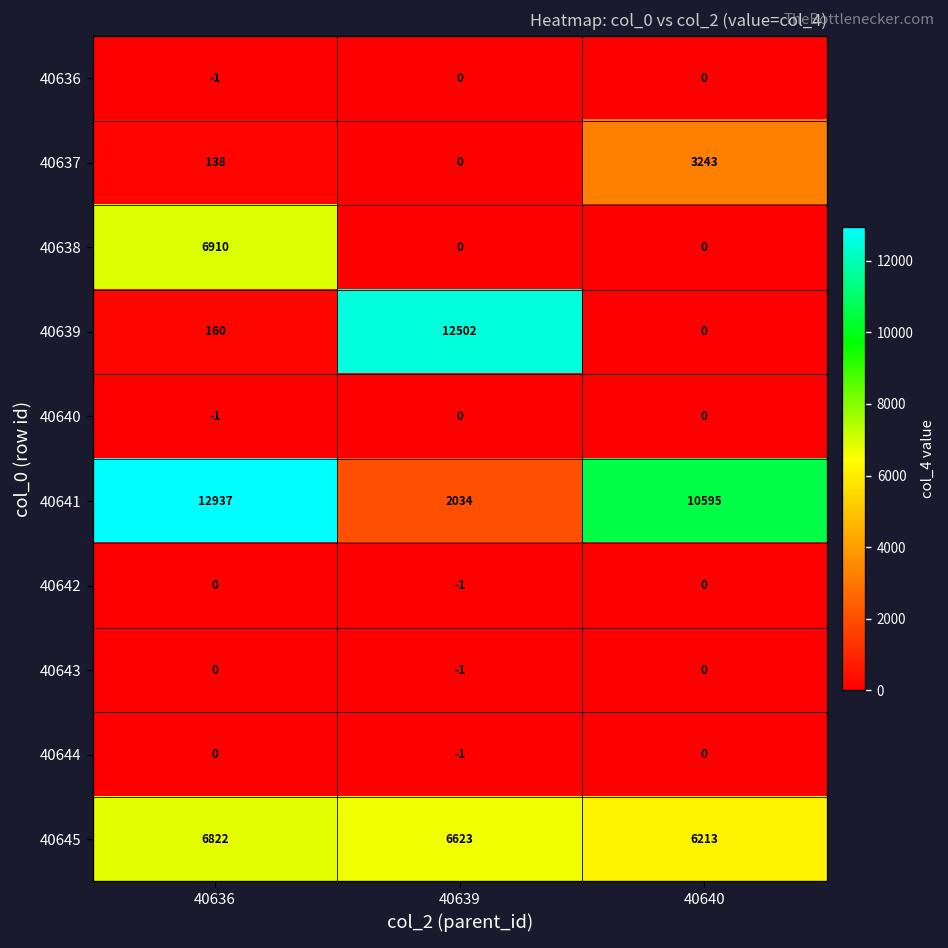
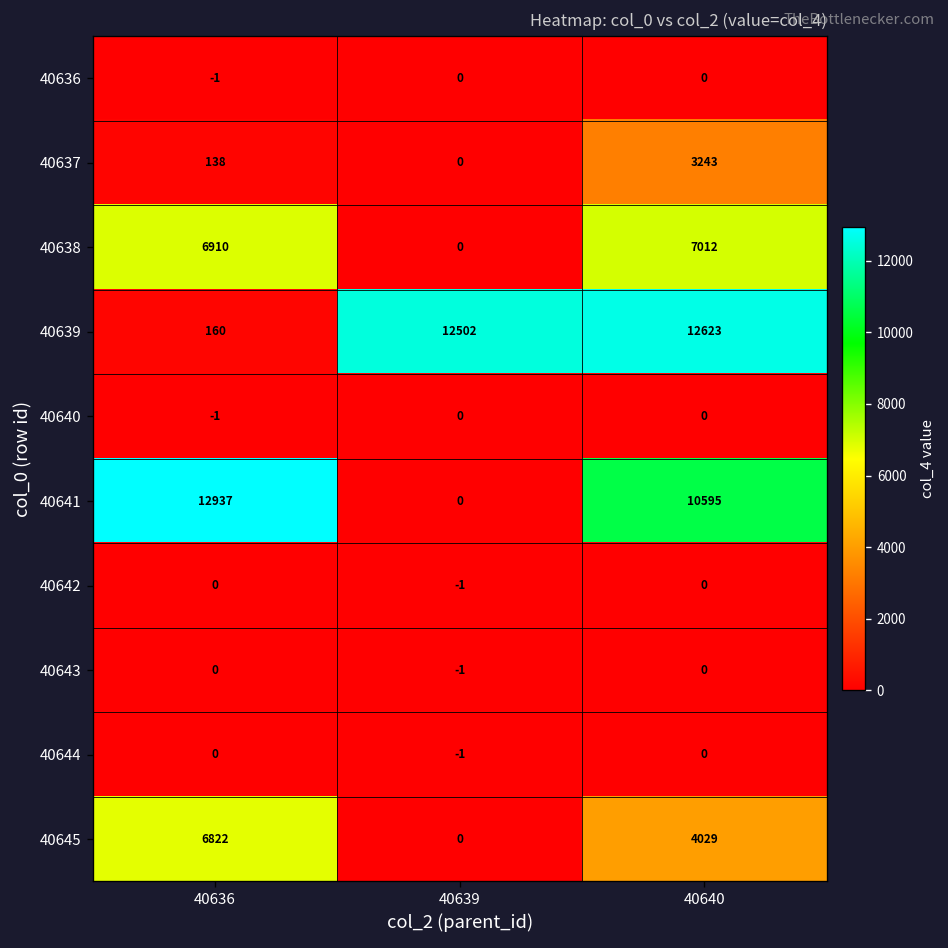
  {
    "40636": {
      "40636": -1,
      "40639": 0,
      "40640": 0
    },
    "40637": {
      "40636": 138,
      "40639": 0,
      "40640": 3243
    },
    "40638": {
      "40636": 6910,
      "40639": 0,
-     "40640": 0
+     "40640": 7012
    },
    "40639": {
      "40636": 160,
      "40639": 12502,
-     "40640": 0
+     "40640": 12623
    },
    "40640": {
      "40636": -1,
      "40639": 0,
      "40640": 0
    },
    "40641": {
      "40636": 12937,
-     "40639": 2034,
+     "40639": 0,
      "40640": 10595
    },
    "40642": {
      "40636": 0,
      "40639": -1,
      "40640": 0
    },
    "40643": {
      "40636": 0,
      "40639": -1,
      "40640": 0
    },
    "40644": {
      "40636": 0,
      "40639": -1,
      "40640": 0
    },
    "40645": {
      "40636": 6822,
-     "40639": 6623,
-     "40640": 6213
+     "40639": 0,
+     "40640": 4029
    }
  }
